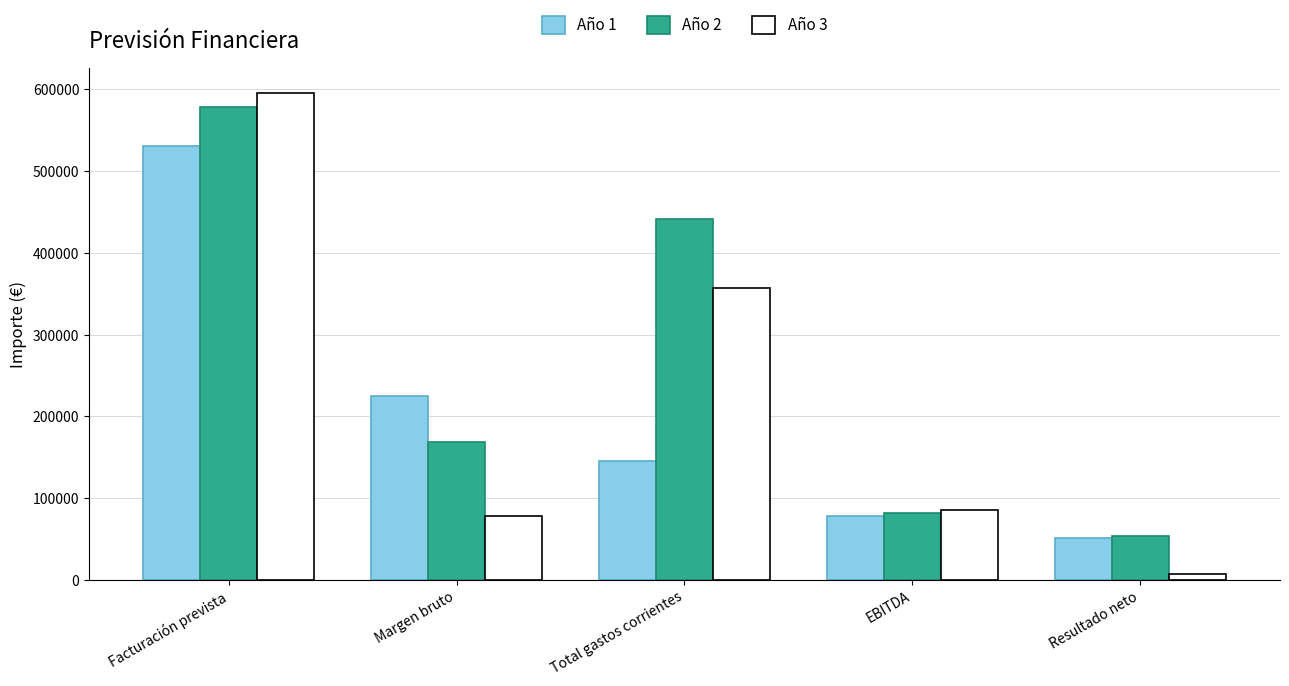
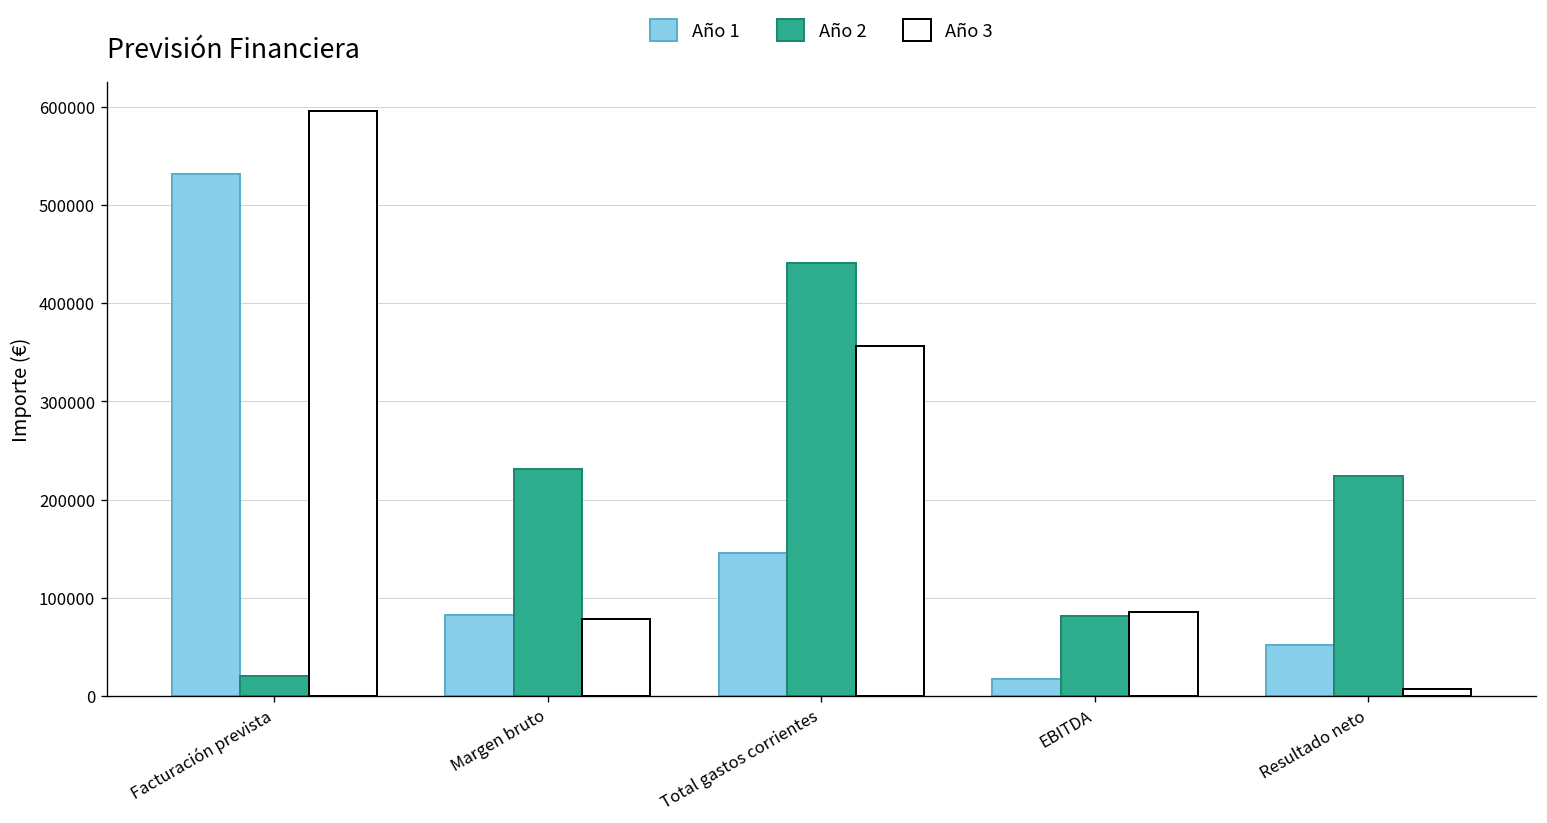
  {
    "Año 1": {
      "Facturación prevista": 530000,
-     "Margen bruto": 220000,
+     "Margen bruto": 80000,
      "Total gastos corrientes": 150000,
-     "EBITDA": 80000,
+     "EBITDA": 20000,
      "Resultado neto": 50000
    },
    "Año 2": {
-     "Facturación prevista": 580000,
-     "Margen bruto": 170000,
+     "Facturación prevista": 20000,
+     "Margen bruto": 230000,
      "Total gastos corrientes": 440000,
      "EBITDA": 80000,
-     "Resultado neto": 50000
+     "Resultado neto": 220000
    },
    "Año 3": {
      "Facturación prevista": 600000,
      "Margen bruto": 80000,
      "Total gastos corrientes": 360000,
      "EBITDA": 90000,
      "Resultado neto": 10000
    }
  }
